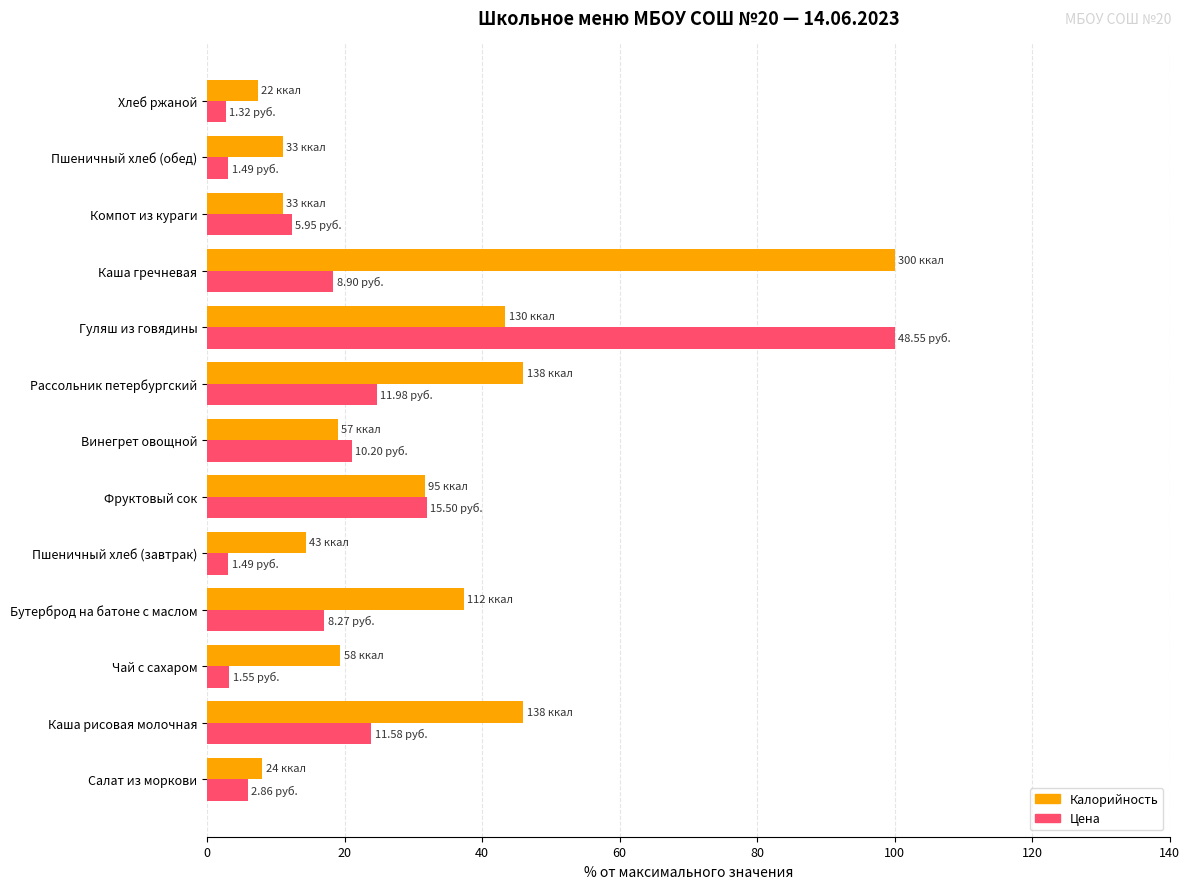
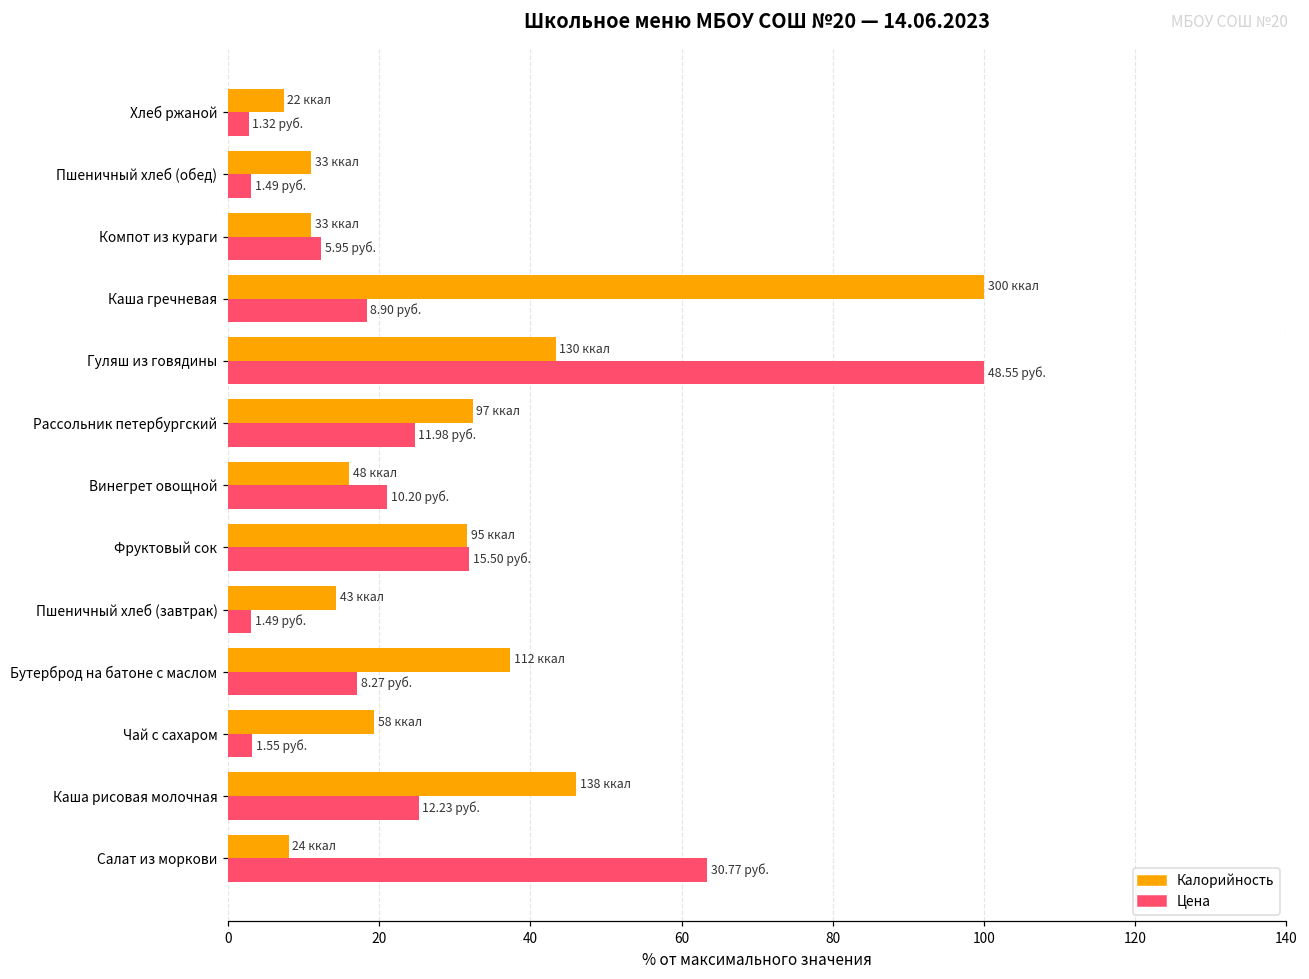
  {
    "Калорийность": {
-     "Рассольник петербургский": 138,
-     "Винегрет овощной": 57
+     "Рассольник петербургский": 97,
+     "Винегрет овощной": 48
    },
    "Цена": {
-     "Каша рисовая молочная": 11.58,
-     "Салат из моркови": 2.86
+     "Каша рисовая молочная": 12.23,
+     "Салат из моркови": 30.77
    }
  }
